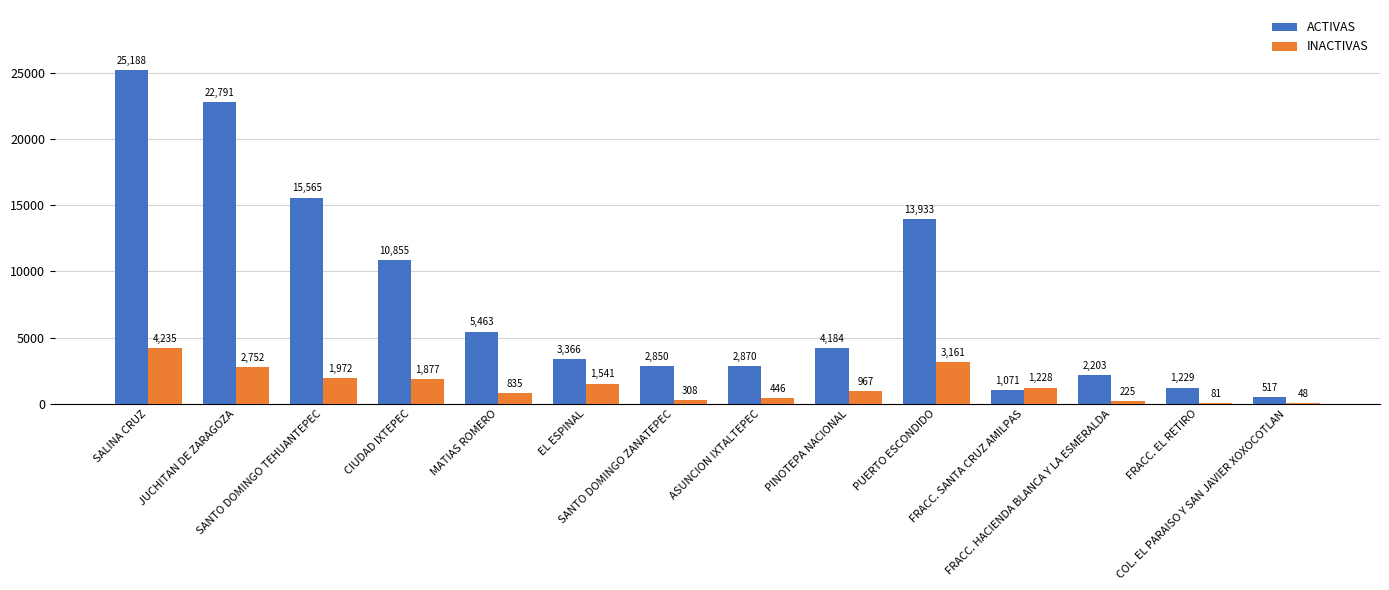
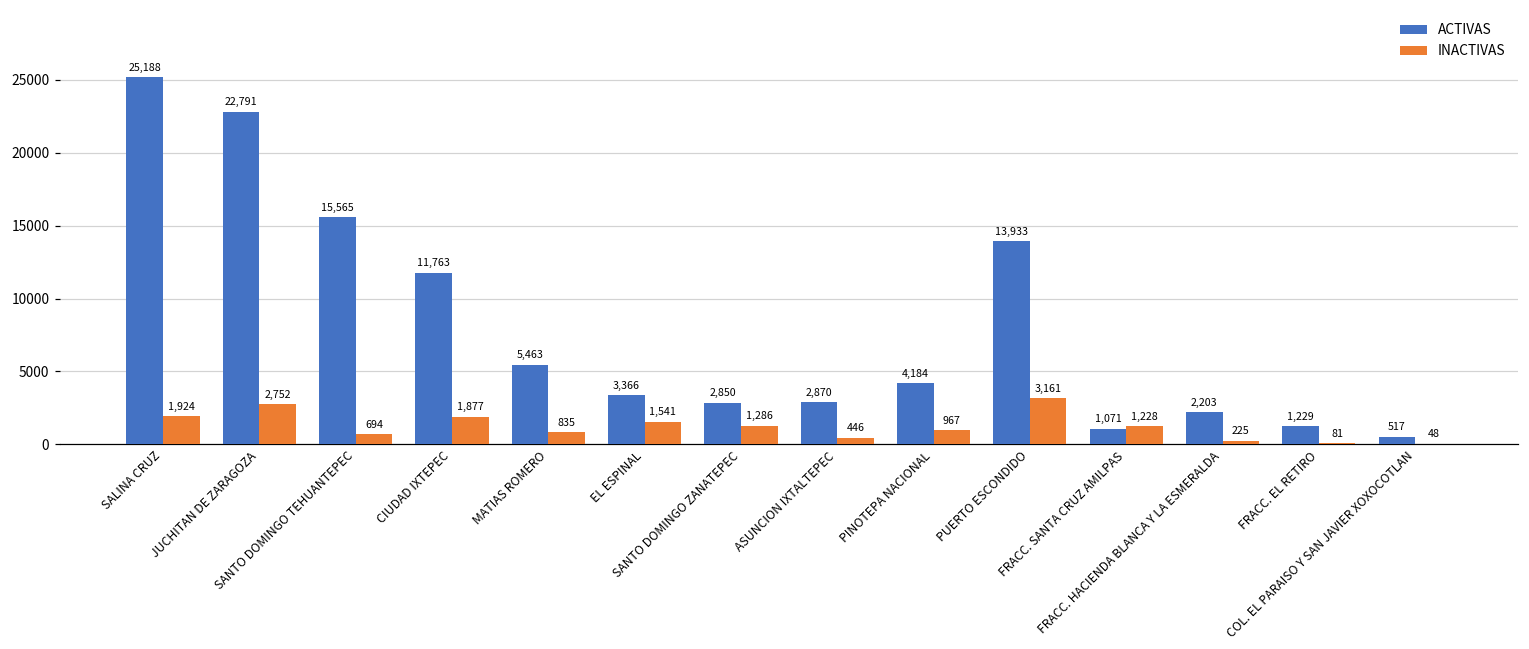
  {
    "ACTIVAS": {
      "SALINA CRUZ": "25,188",
      "JUCHITAN DE ZARAGOZA": "22,791",
      "SANTO DOMINGO TEHUANTEPEC": "15,565",
-     "CIUDAD IXTEPEC": "10,855",
+     "CIUDAD IXTEPEC": "11,763",
      "MATIAS ROMERO": "5,463",
      "EL ESPINAL": "3,366",
      "SANTO DOMINGO ZANATEPEC": "2,850",
      "ASUNCION IXTALTEPEC": "2,870",
      "PINOTEPA NACIONAL": "4,184",
      "PUERTO ESCONDIDO": "13,933",
      "FRACC. SANTA CRUZ AMILPAS": "1,071",
      "FRACC. HACIENDA BLANCA Y LA ESMERALDA": "2,203",
      "FRACC. EL RETIRO": "1,229",
      "COL. EL PARAISO Y SAN JAVIER XOXOCOTLAN": "517"
    },
    "INACTIVAS": {
-     "SALINA CRUZ": "4,235",
+     "SALINA CRUZ": "1,924",
      "JUCHITAN DE ZARAGOZA": "2,752",
-     "SANTO DOMINGO TEHUANTEPEC": "1,972",
+     "SANTO DOMINGO TEHUANTEPEC": "694",
      "CIUDAD IXTEPEC": "1,877",
      "MATIAS ROMERO": "835",
      "EL ESPINAL": "1,541",
-     "SANTO DOMINGO ZANATEPEC": "308",
+     "SANTO DOMINGO ZANATEPEC": "1,286",
      "ASUNCION IXTALTEPEC": "446",
      "PINOTEPA NACIONAL": "967",
      "PUERTO ESCONDIDO": "3,161",
      "FRACC. SANTA CRUZ AMILPAS": "1,228",
      "FRACC. HACIENDA BLANCA Y LA ESMERALDA": "225",
      "FRACC. EL RETIRO": "81",
      "COL. EL PARAISO Y SAN JAVIER XOXOCOTLAN": "48"
    }
  }
